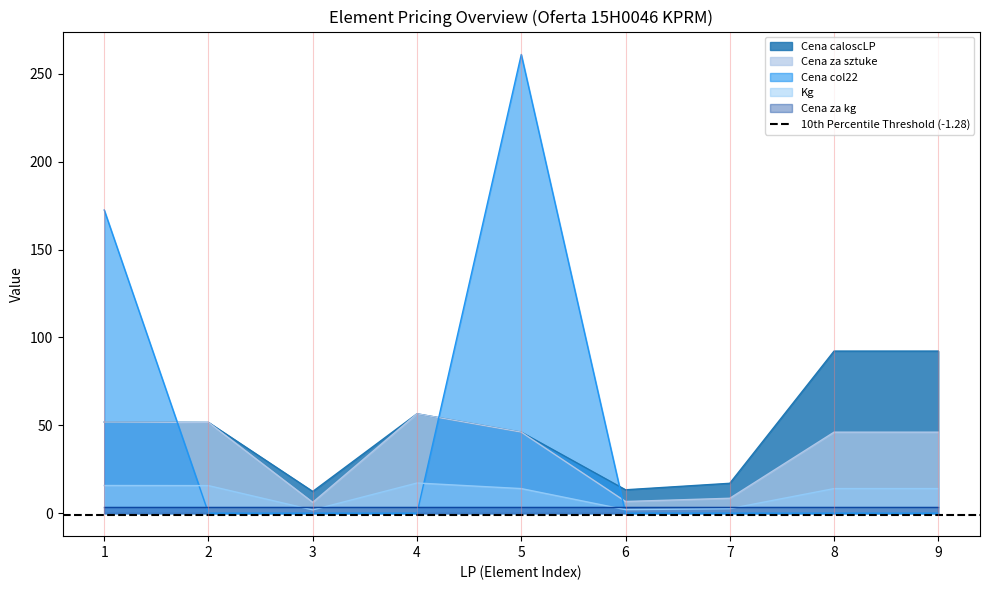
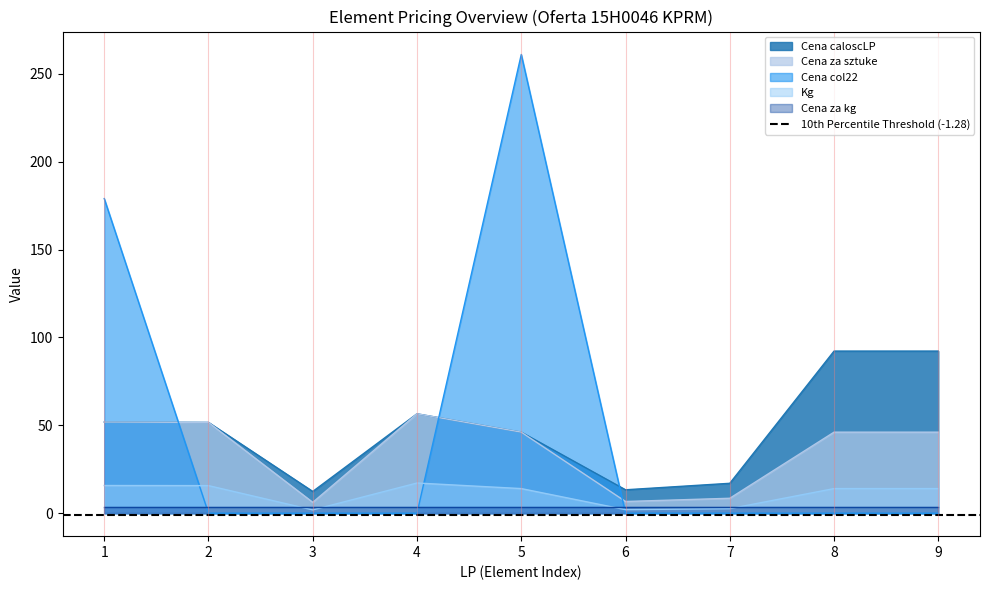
  {
    "Cena col22": {
-     "1": 172,
+     "1": 179,
      "2": 0,
      "3": 0,
      "4": 0,
      "5": 261,
      "6": 0,
      "7": 0,
      "8": 0,
      "9": 0
    }
  }
